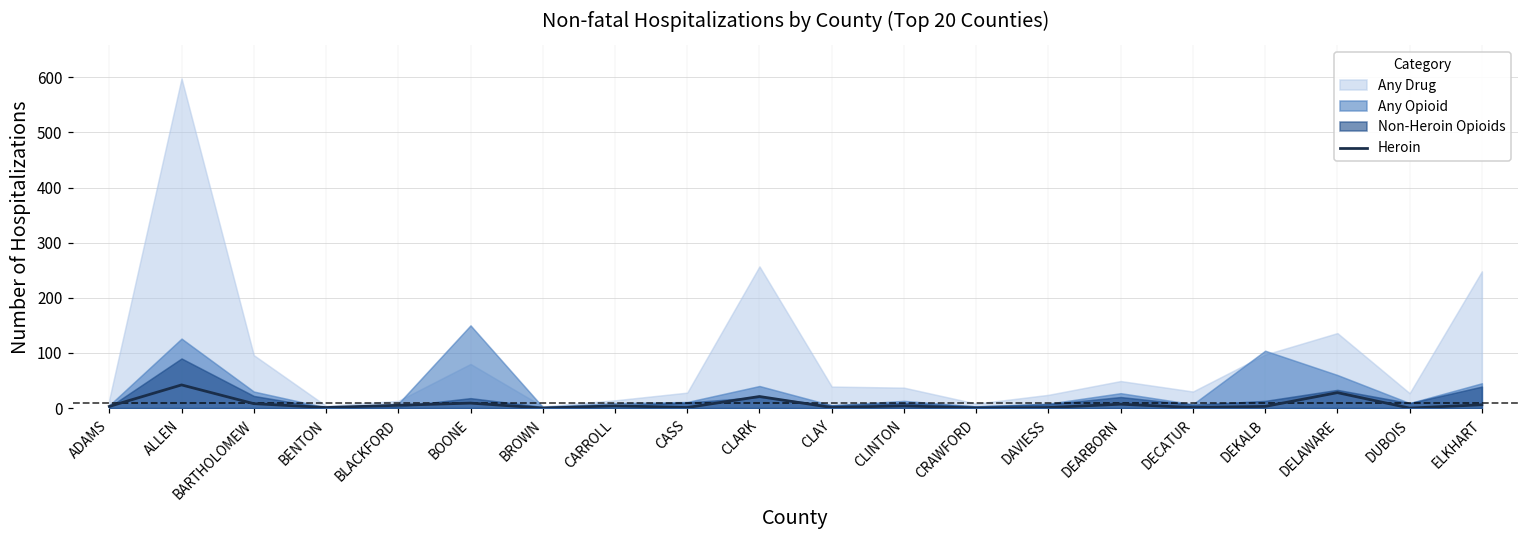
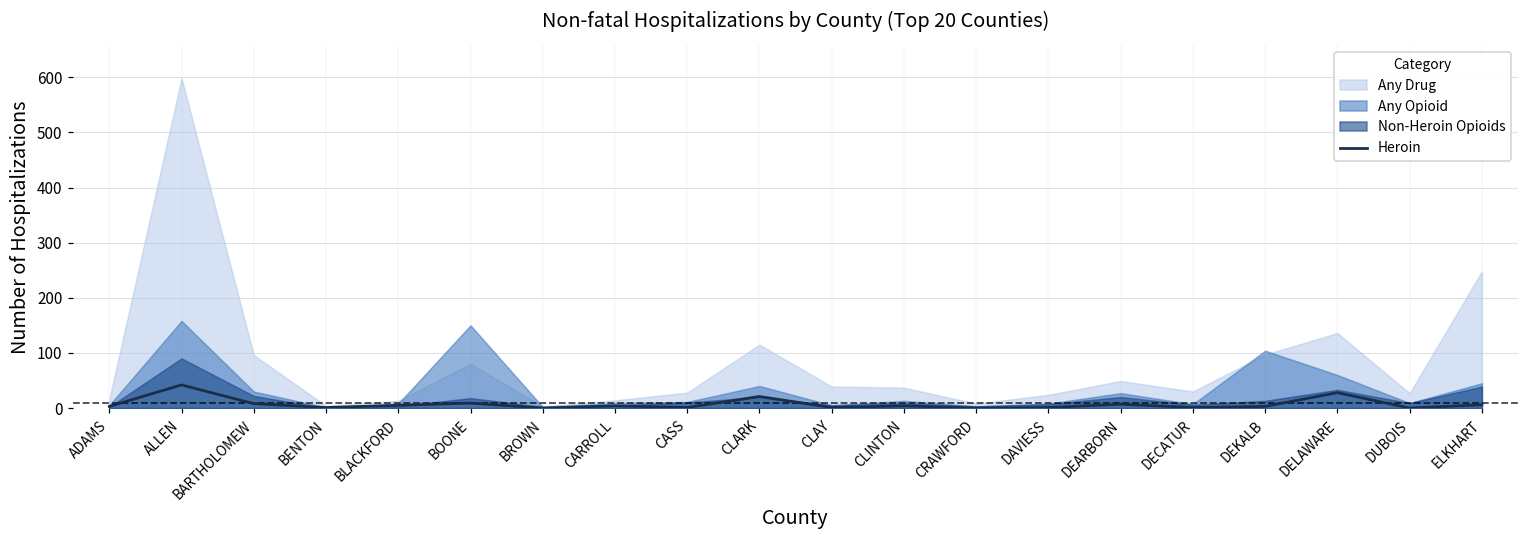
  {
    "Any Drug": {
      "ADAMS": 20,
      "ALLEN": 600,
      "BARTHOLOMEW": 100,
      "BOONE": 80,
      "CASS": 30,
-     "CLARK": 260,
+     "CLARK": 120,
      "CLAY": 40,
      "CLINTON": 40,
      "DAVIESS": 20,
      "DEARBORN": 50,
      "DECATUR": 30,
      "DEKALB": 100,
      "DELAWARE": 140,
      "DUBOIS": 30,
      "ELKHART": 250
    },
    "Heroin": {
      "ALLEN": 40,
      "BARTHOLOMEW": 10,
      "BOONE": 10,
      "CASS": 0,
      "DAVIESS": 0,
      "DEARBORN": 10,
      "DEKALB": 0,
      "DUBOIS": 0,
      "ELKHART": 10
    },
    "Any Opioid": {
-     "ALLEN": 130,
+     "ALLEN": 160,
      "BARTHOLOMEW": 30,
      "BOONE": 150,
      "CLARK": 40,
      "DEARBORN": 30,
      "DEKALB": 100,
      "DELAWARE": 60,
      "ELKHART": 50
    },
    "Non-Heroin Opioids": {
      "ALLEN": 90,
      "BARTHOLOMEW": 20,
      "BOONE": 20,
      "DEARBORN": 20,
      "DEKALB": 10,
      "ELKHART": 40
    }
  }
